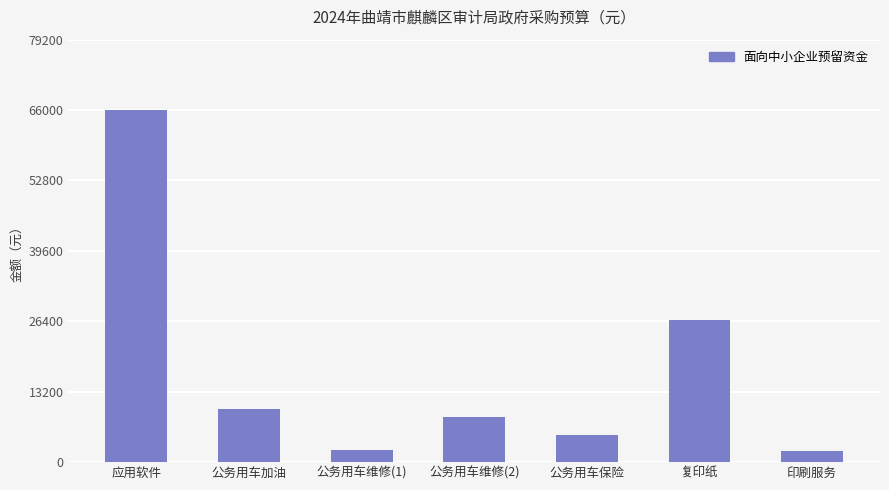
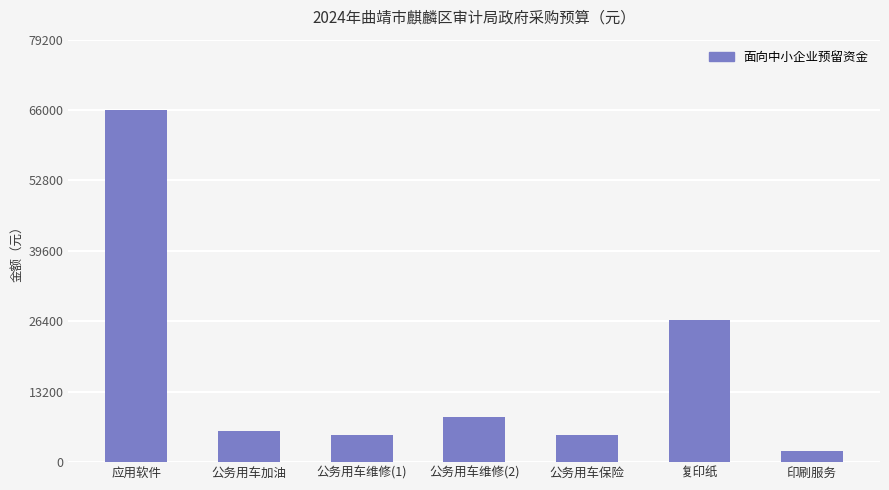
  {
    "应用软件": 66000,
-   "公务用车加油": 10000,
-   "公务用车维修(1)": 2000,
+   "公务用车加油": 6000,
+   "公务用车维修(1)": 5000,
    "公务用车维修(2)": 8000,
    "公务用车保险": 5000,
    "复印纸": 27000,
    "印刷服务": 2000
  }
